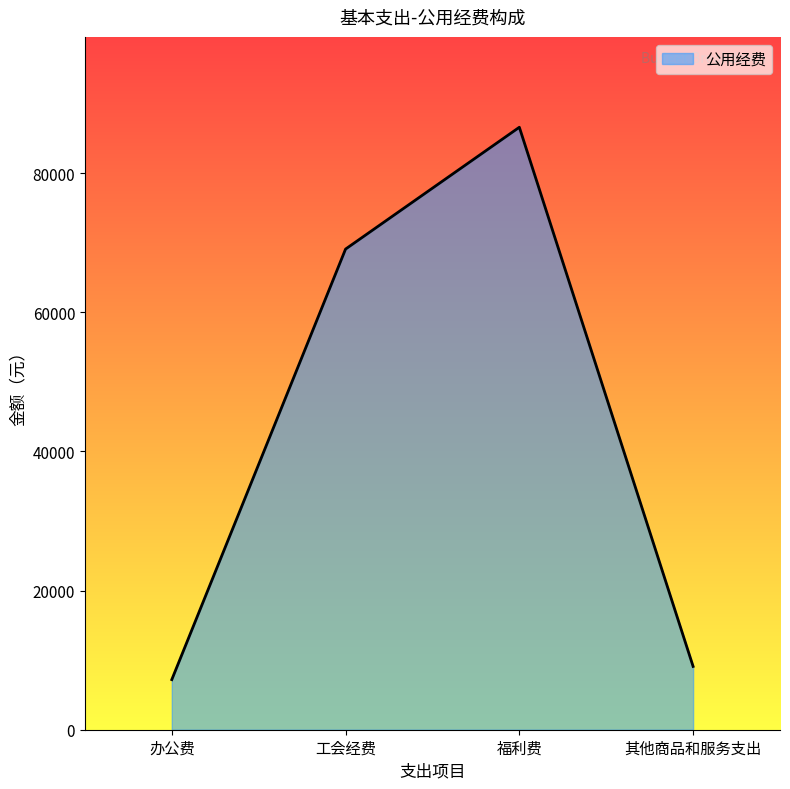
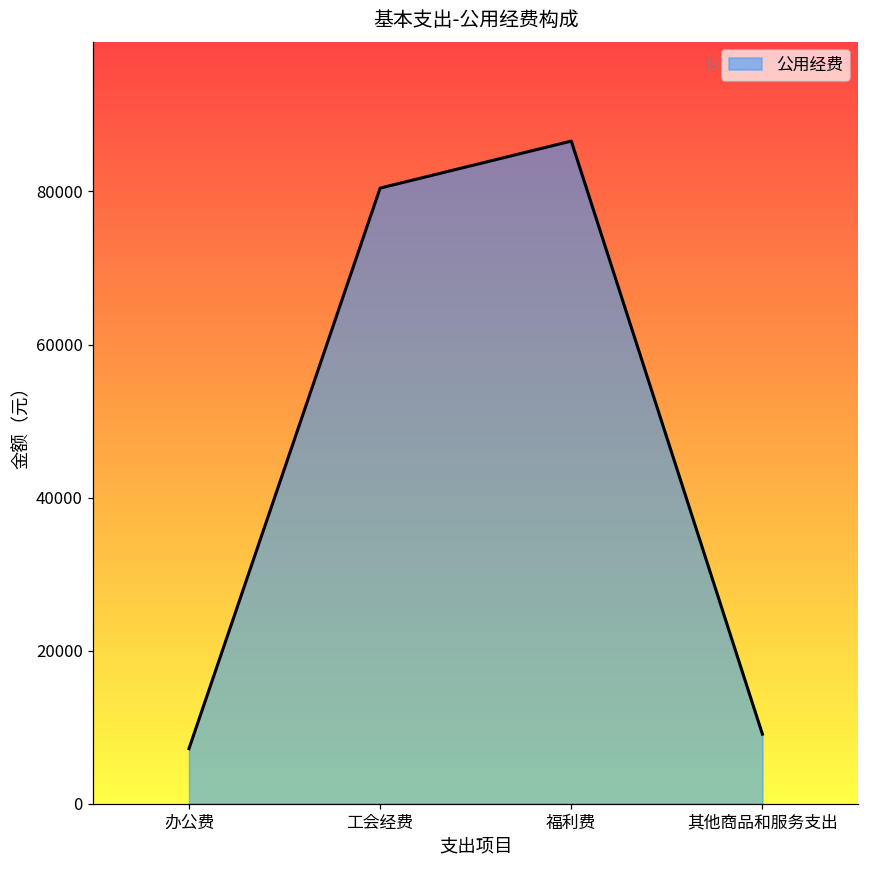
  {
    "办公费": 7000,
-   "工会经费": 69000,
+   "工会经费": 80000,
    "福利费": 87000,
    "其他商品和服务支出": 9000
  }
